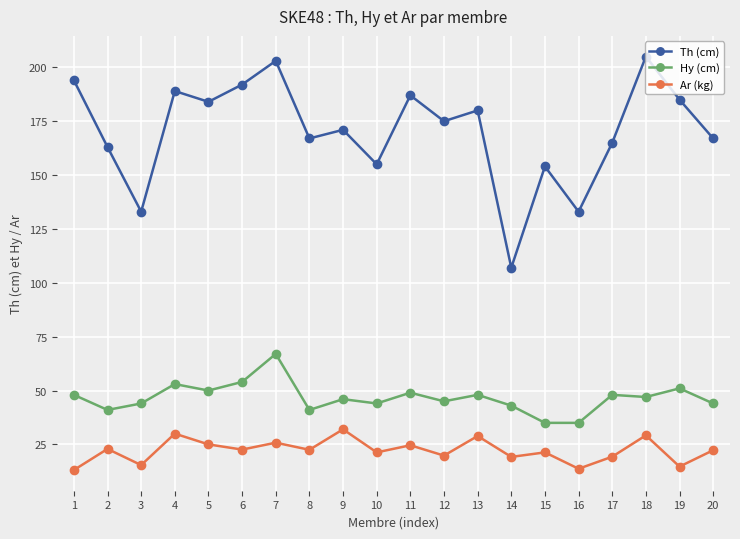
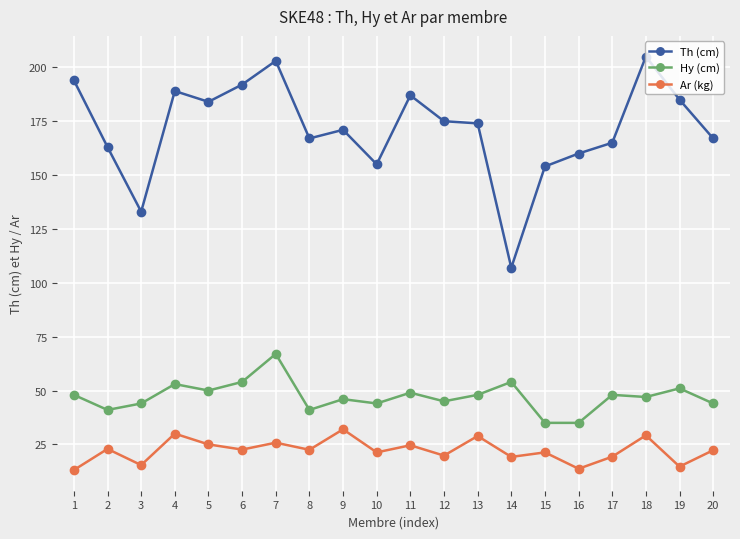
  {
    "Th (cm)": {
      "1": 194,
      "2": 163,
      "3": 133,
      "4": 189,
      "5": 184,
      "6": 192,
      "7": 203,
      "8": 167,
      "9": 171,
      "10": 155,
      "11": 187,
      "12": 175,
-     "13": 180,
+     "13": 174,
      "14": 107,
      "15": 154,
-     "16": 133,
+     "16": 160,
      "17": 165,
      "19": 185,
      "20": 167
    },
    "Hy (cm)": {
      "1": 48,
      "2": 41,
      "3": 44,
      "4": 53,
      "5": 50,
      "6": 54,
      "7": 67,
      "8": 41,
      "9": 46,
      "10": 44,
      "11": 49,
      "12": 45,
      "13": 48,
-     "14": 43,
+     "14": 54,
      "15": 35,
      "16": 35,
      "17": 48,
      "18": 47,
      "19": 51,
      "20": 44
    },
    "Ar (kg)": {
      "1": 13,
      "2": 23,
      "3": 15,
      "4": 30,
      "5": 25,
      "6": 23,
      "7": 26,
      "8": 23,
      "9": 32,
      "10": 21,
      "11": 25,
      "12": 20,
      "13": 29,
      "14": 19,
      "15": 21,
      "16": 14,
      "17": 19,
      "18": 29,
      "19": 15,
      "20": 22
    }
  }
